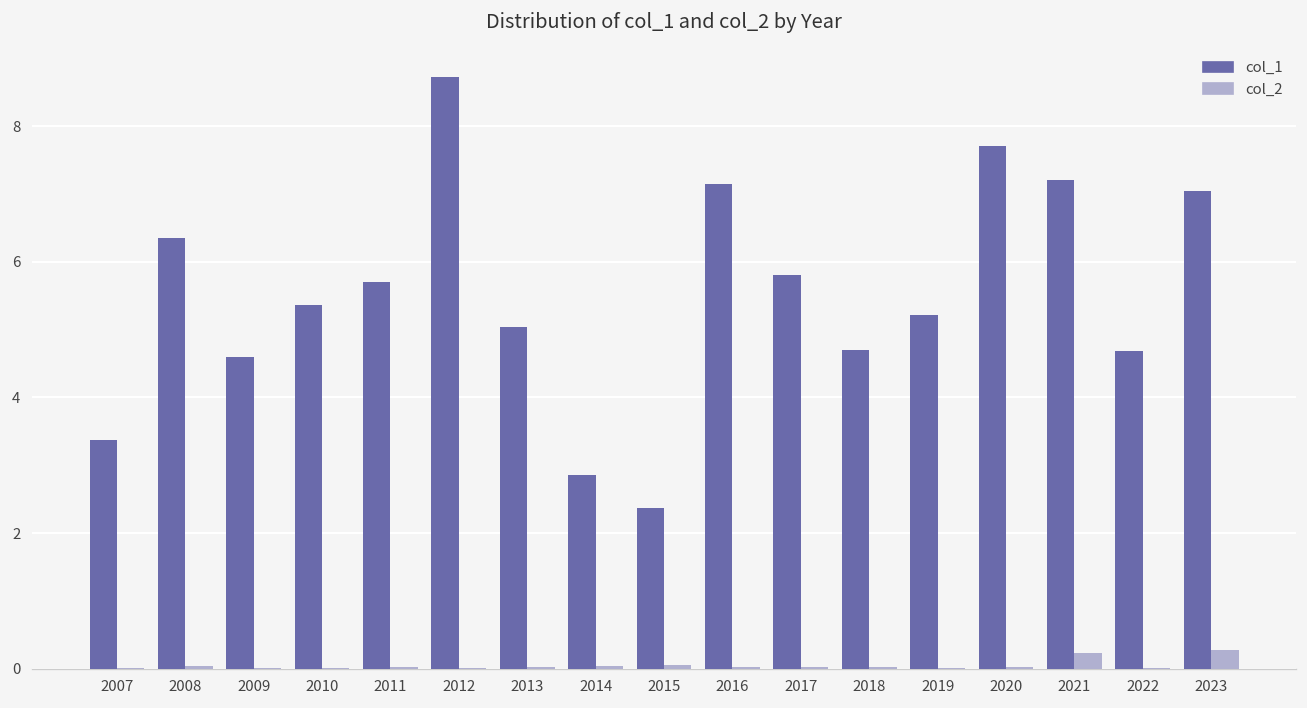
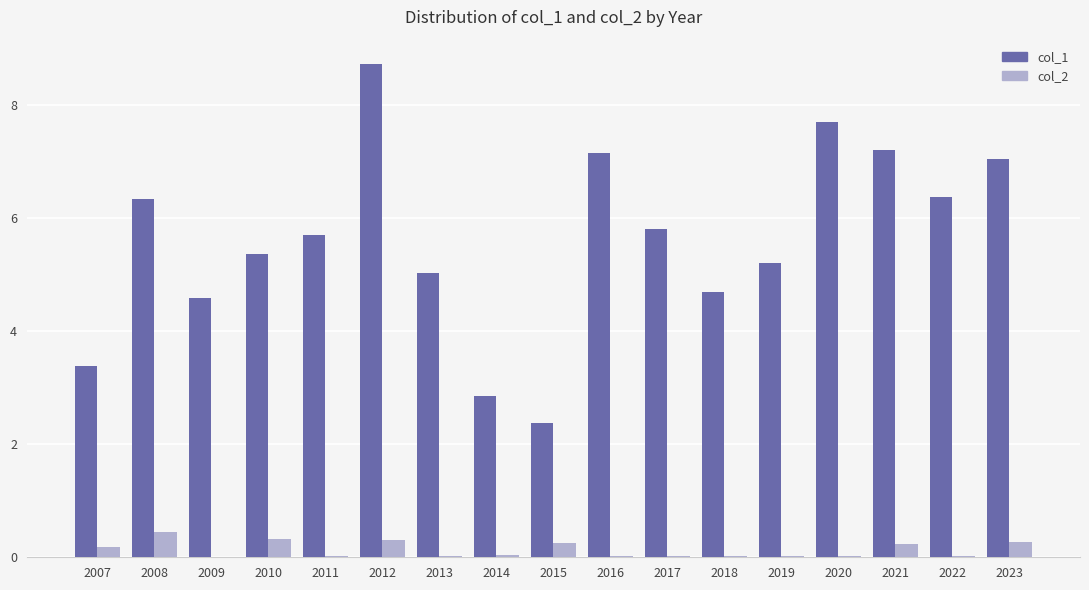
  {
    "col_1": {
      "2007": 3.4,
      "2008": 6.3,
      "2009": 4.6,
      "2010": 5.4,
      "2011": 5.7,
      "2012": 8.7,
      "2013": 5.0,
      "2014": 2.9,
      "2015": 2.4,
      "2016": 7.2,
      "2017": 5.8,
      "2018": 4.7,
      "2019": 5.2,
      "2020": 7.7,
      "2021": 7.2,
-     "2022": 4.7,
+     "2022": 6.4,
      "2023": 7.0
    },
    "col_2": {
-     "2007": 0.0,
-     "2008": 0.0,
-     "2010": 0.0,
-     "2012": 0.0,
-     "2015": 0.1,
+     "2007": 0.2,
+     "2008": 0.4,
+     "2010": 0.3,
+     "2012": 0.3,
+     "2015": 0.2,
      "2021": 0.2,
      "2023": 0.3
    }
  }
